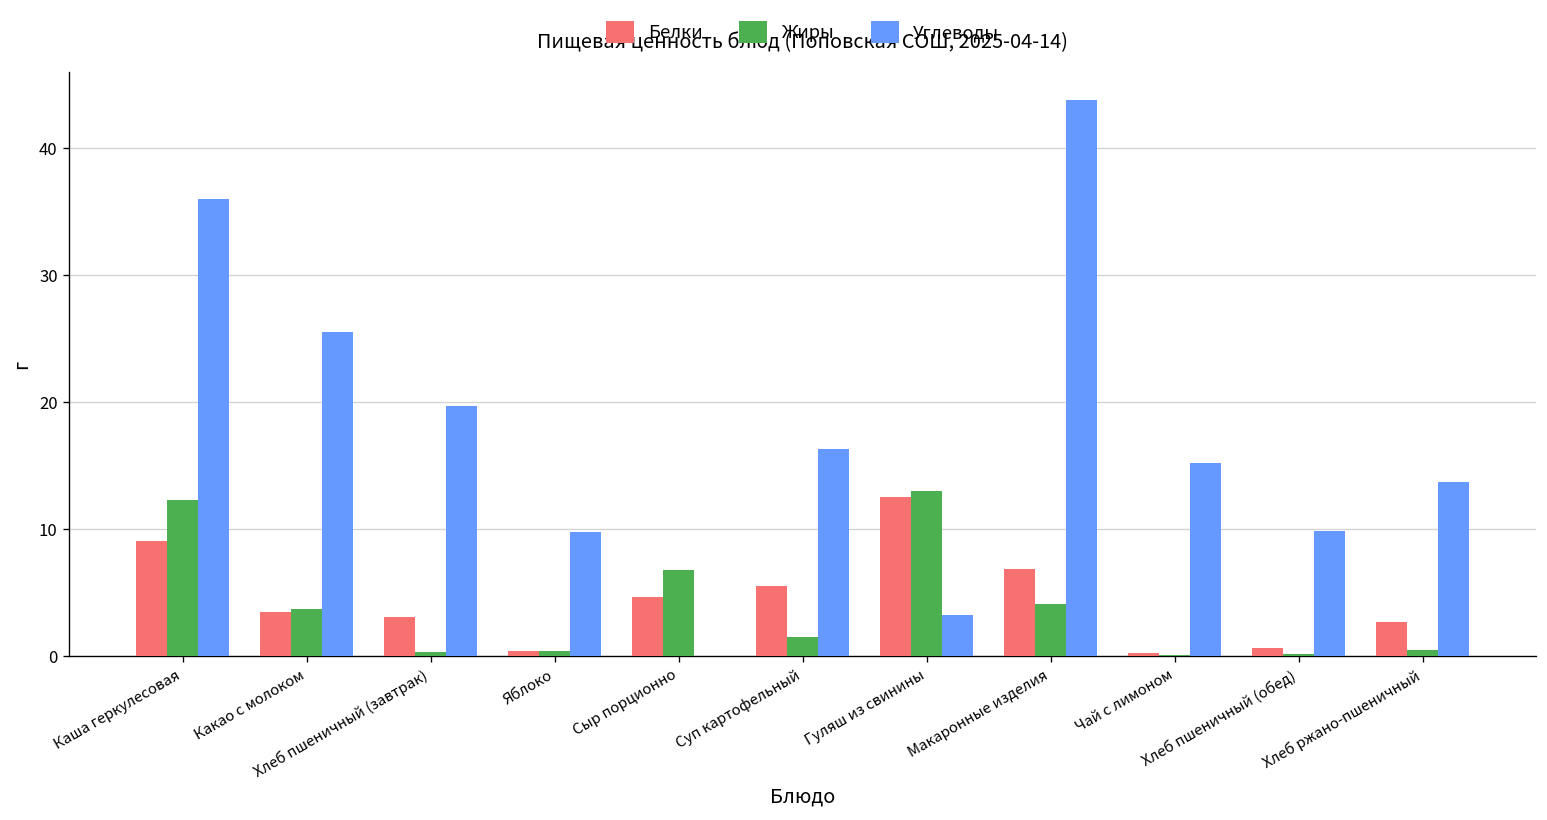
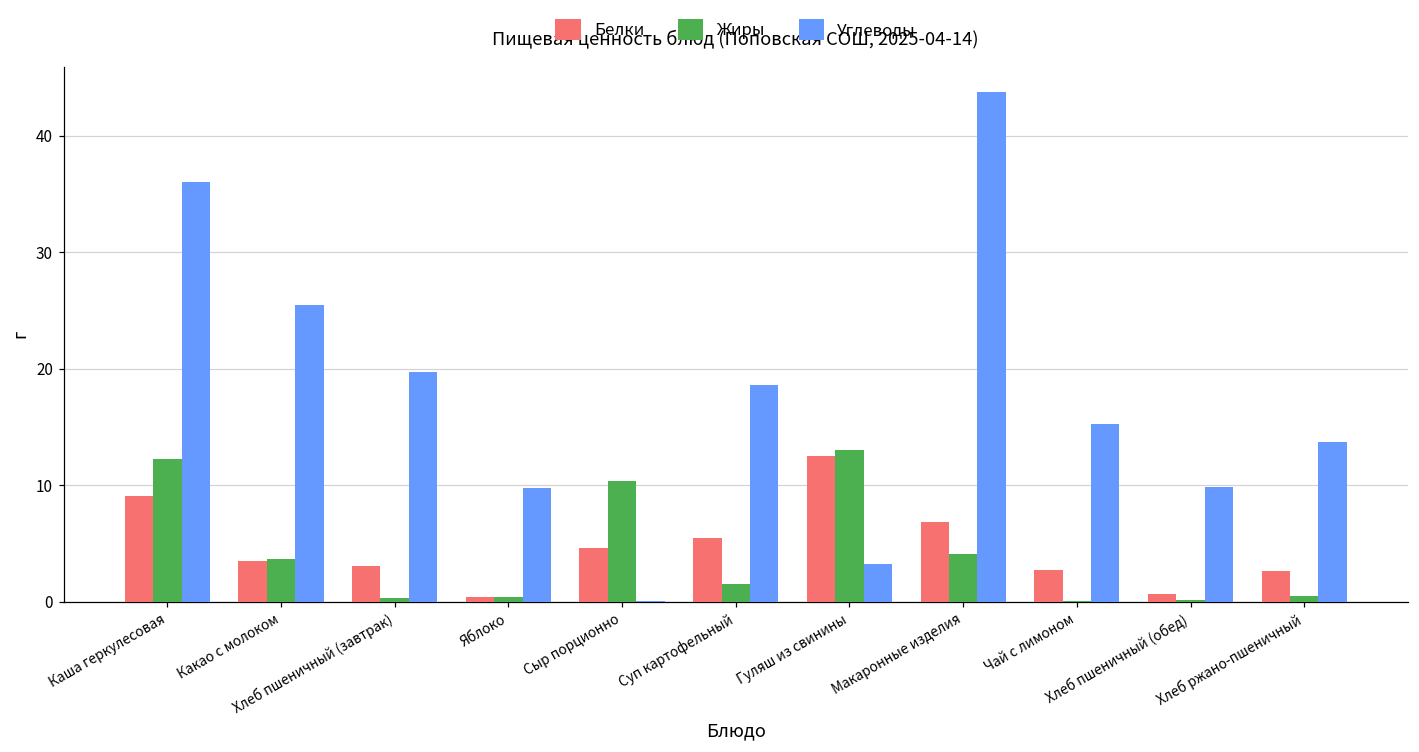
  {
    "Белки": {
      "Каша геркулесовая": 9.0,
      "Какао с молоком": 3.5,
      "Хлеб пшеничный (завтрак)": 3.0,
      "Яблоко": 0.4,
      "Сыр порционно": 4.6,
      "Суп картофельный": 5.5,
      "Гуляш из свинины": 12.6,
      "Макаронные изделия": 6.8,
-     "Чай с лимоном": 0.3,
+     "Чай с лимоном": 2.7,
      "Хлеб пшеничный (обед)": 0.6,
      "Хлеб ржано-пшеничный": 2.6
    },
    "Жиры": {
      "Каша геркулесовая": 12.3,
      "Какао с молоком": 3.7,
      "Хлеб пшеничный (завтрак)": 0.3,
      "Яблоко": 0.4,
-     "Сыр порционно": 6.8,
+     "Сыр порционно": 10.4,
      "Суп картофельный": 1.5,
      "Гуляш из свинины": 13.0,
      "Макаронные изделия": 4.1,
      "Хлеб ржано-пшеничный": 0.5
    },
    "Углеводы": {
      "Каша геркулесовая": 36.0,
      "Какао с молоком": 25.5,
      "Хлеб пшеничный (завтрак)": 19.7,
      "Яблоко": 9.8,
-     "Суп картофельный": 16.3,
+     "Суп картофельный": 18.6,
      "Гуляш из свинины": 3.2,
      "Макаронные изделия": 43.7,
      "Чай с лимоном": 15.2,
      "Хлеб пшеничный (обед)": 9.8,
      "Хлеб ржано-пшеничный": 13.7
    }
  }
